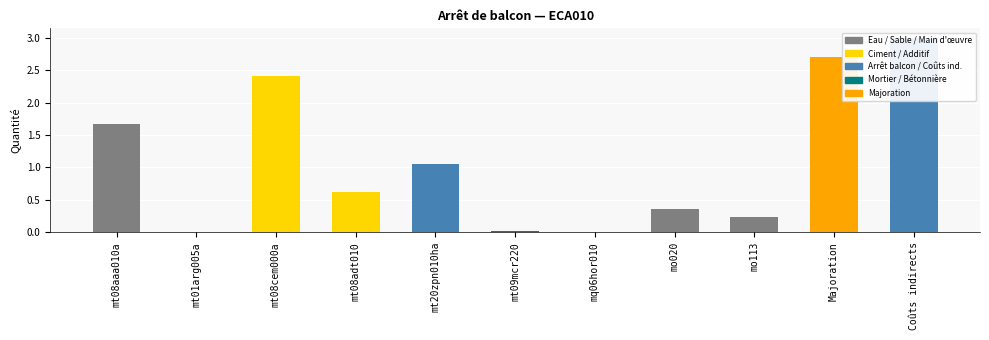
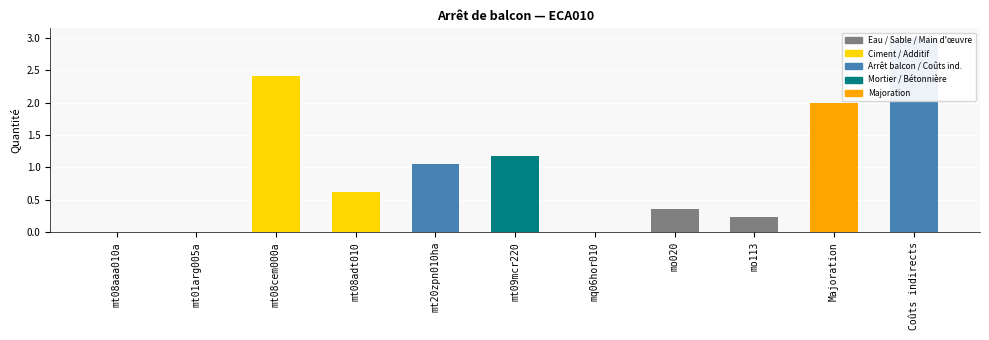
  {
-   "mt08aaa010a": 1.7,
+   "mt08aaa010a": 0.0,
    "mt08cem000a": 2.4,
    "mt08adt010": 0.6,
    "mt20zpn010ha": 1.1,
-   "mt09mcr220": 0.0,
+   "mt09mcr220": 1.2,
    "mo020": 0.4,
    "mo113": 0.2,
-   "Majoration": 2.7
+   "Majoration": 2.0
  }
